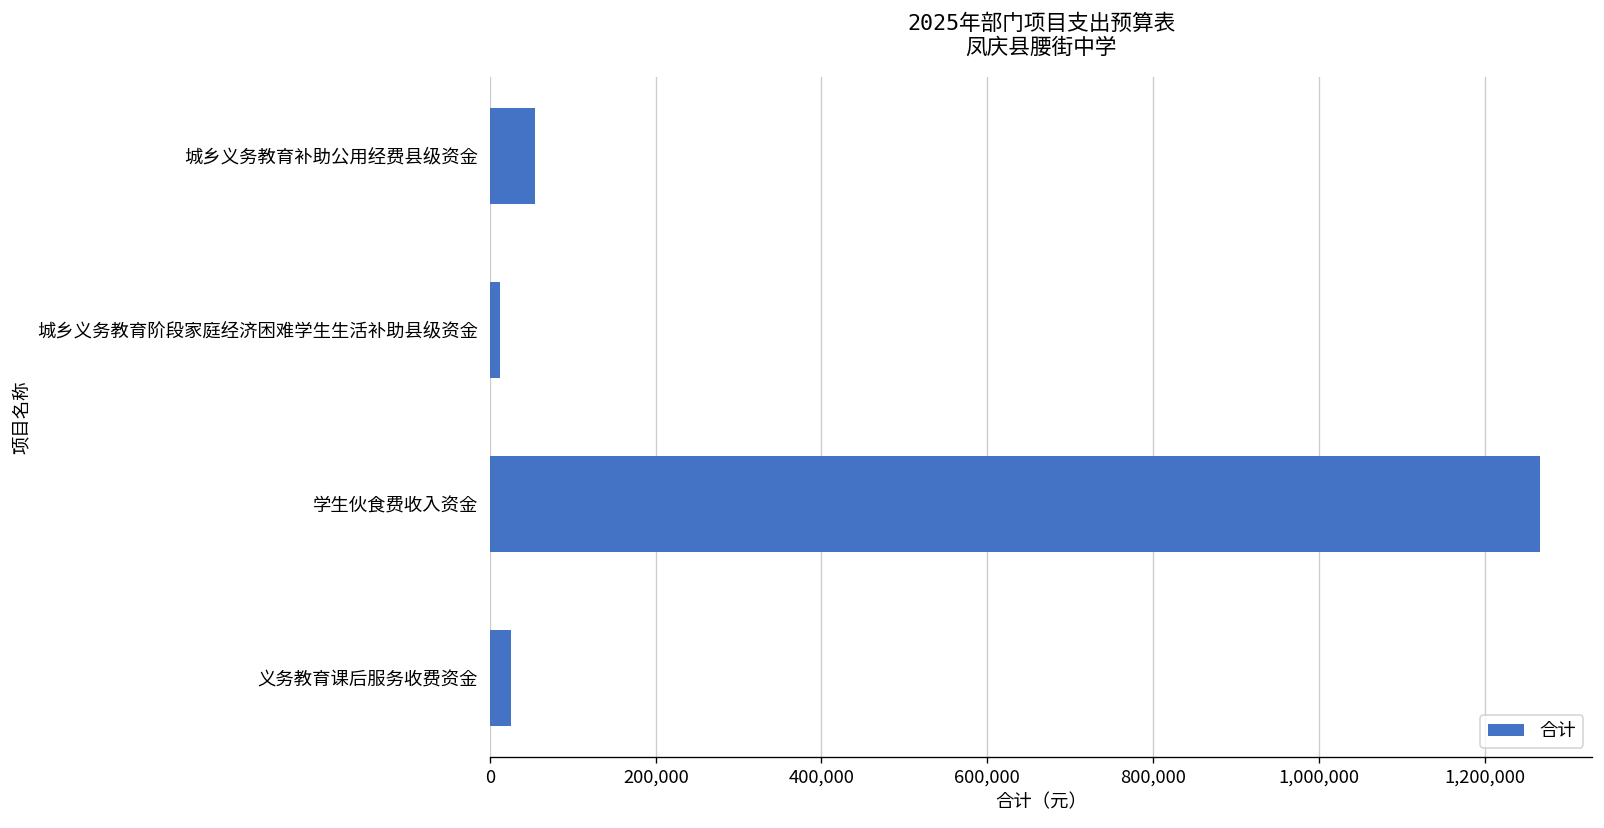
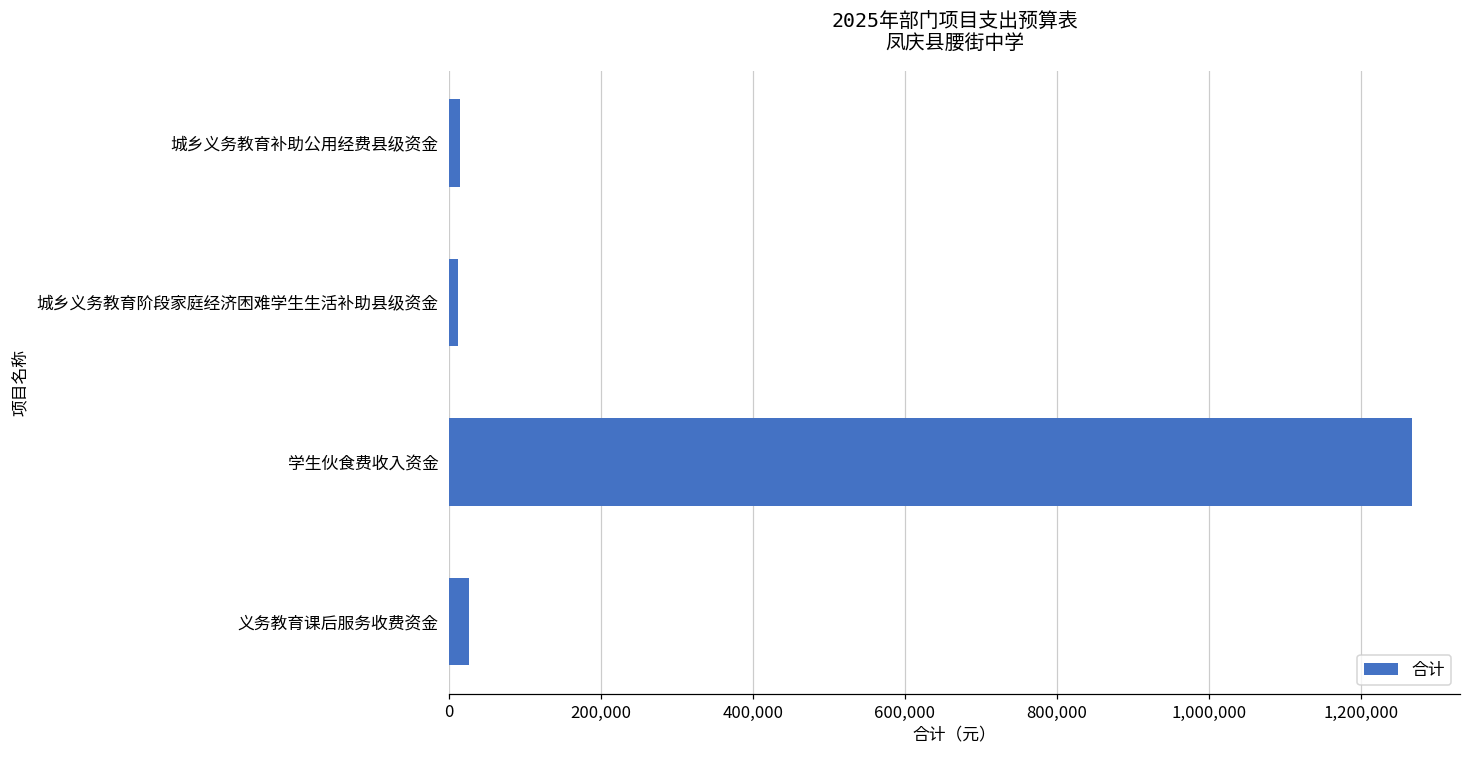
  {
-   "城乡义务教育补助公用经费县级资金": "50,000",
+   "城乡义务教育补助公用经费县级资金": "10,000",
    "城乡义务教育阶段家庭经济困难学生生活补助县级资金": "10,000",
    "学生伙食费收入资金": "1,270,000",
    "义务教育课后服务收费资金": "30,000"
  }
